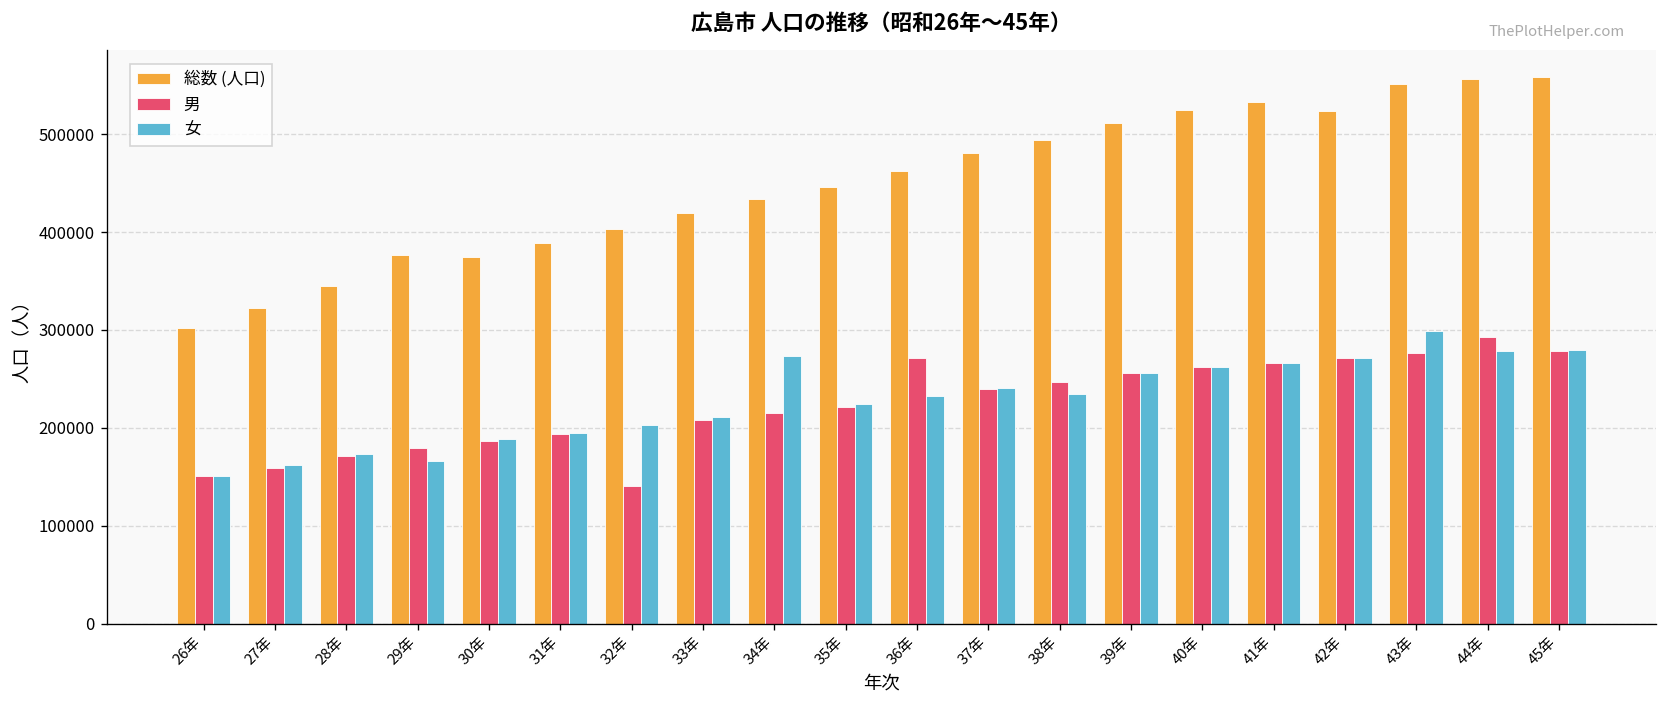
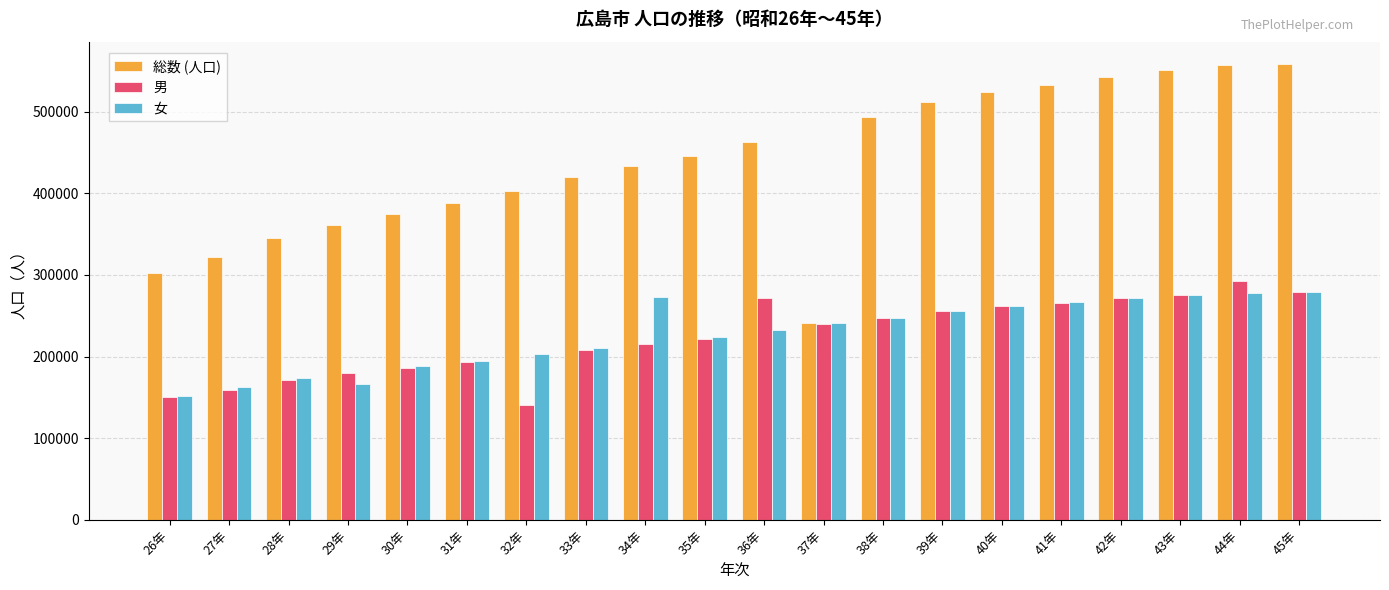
  {
    "総数 (人口)": {
      "26年": 300000,
      "27年": 320000,
      "28年": 350000,
-     "29年": 380000,
+     "29年": 360000,
      "30年": 370000,
      "31年": 390000,
      "32年": 400000,
      "33年": 420000,
      "34年": 430000,
      "35年": 450000,
      "36年": 460000,
-     "37年": 480000,
+     "37年": 240000,
      "38年": 490000,
      "39年": 510000,
      "40年": 520000,
      "41年": 530000,
-     "42年": 520000,
+     "42年": 540000,
      "43年": 550000,
      "44年": 560000,
      "45年": 560000
    },
    "男": {
      "26年": 150000,
      "27年": 160000,
      "28年": 170000,
      "29年": 180000,
      "30年": 190000,
      "31年": 190000,
      "32年": 140000,
      "33年": 210000,
      "34年": 220000,
      "35年": 220000,
      "36年": 270000,
      "37年": 240000,
      "38年": 250000,
      "39年": 260000,
      "40年": 260000,
      "41年": 270000,
      "42年": 270000,
      "43年": 280000,
      "44年": 290000,
      "45年": 280000
    },
    "女": {
      "26年": 150000,
      "27年": 160000,
      "28年": 170000,
      "29年": 170000,
      "30年": 190000,
      "31年": 200000,
      "32年": 200000,
      "33年": 210000,
      "34年": 270000,
      "35年": 220000,
      "36年": 230000,
      "37年": 240000,
-     "38年": 240000,
+     "38年": 250000,
      "39年": 260000,
      "40年": 260000,
      "41年": 270000,
      "42年": 270000,
-     "43年": 300000,
+     "43年": 280000,
      "44年": 280000,
      "45年": 280000
    }
  }
